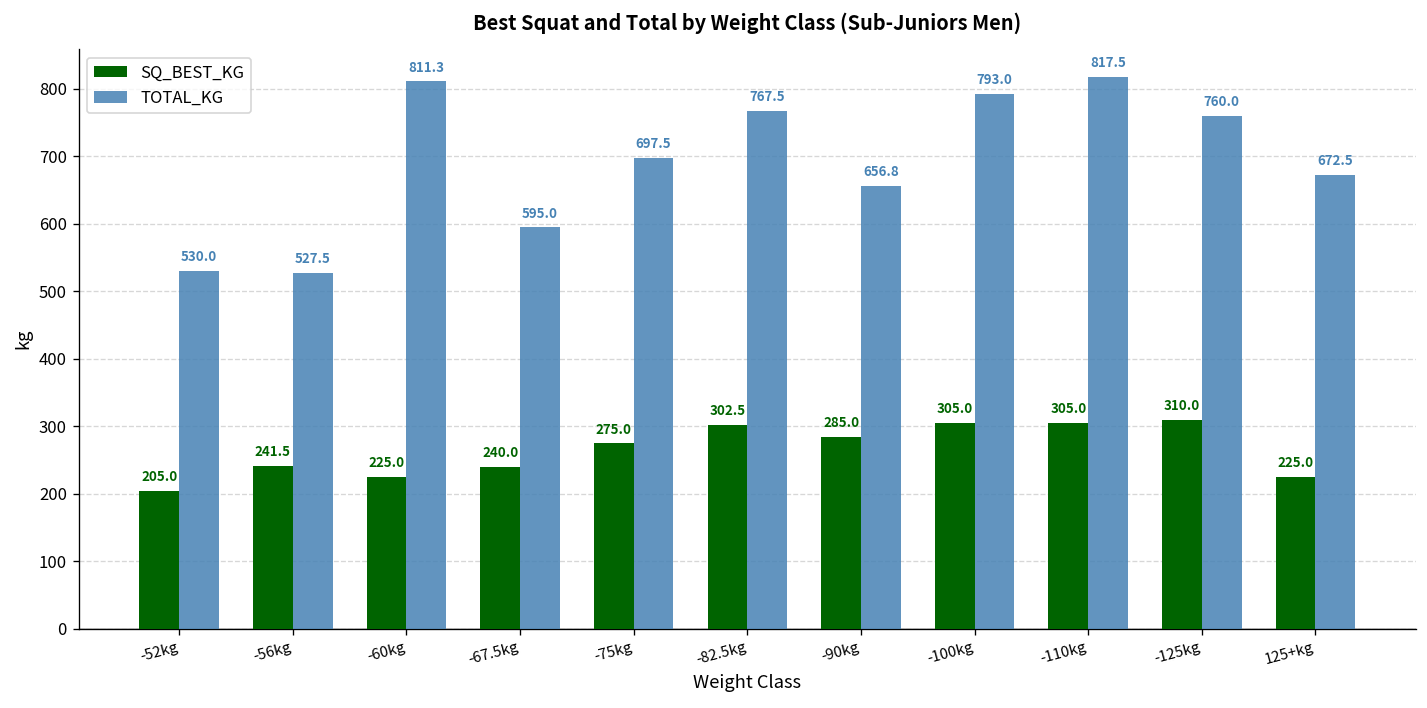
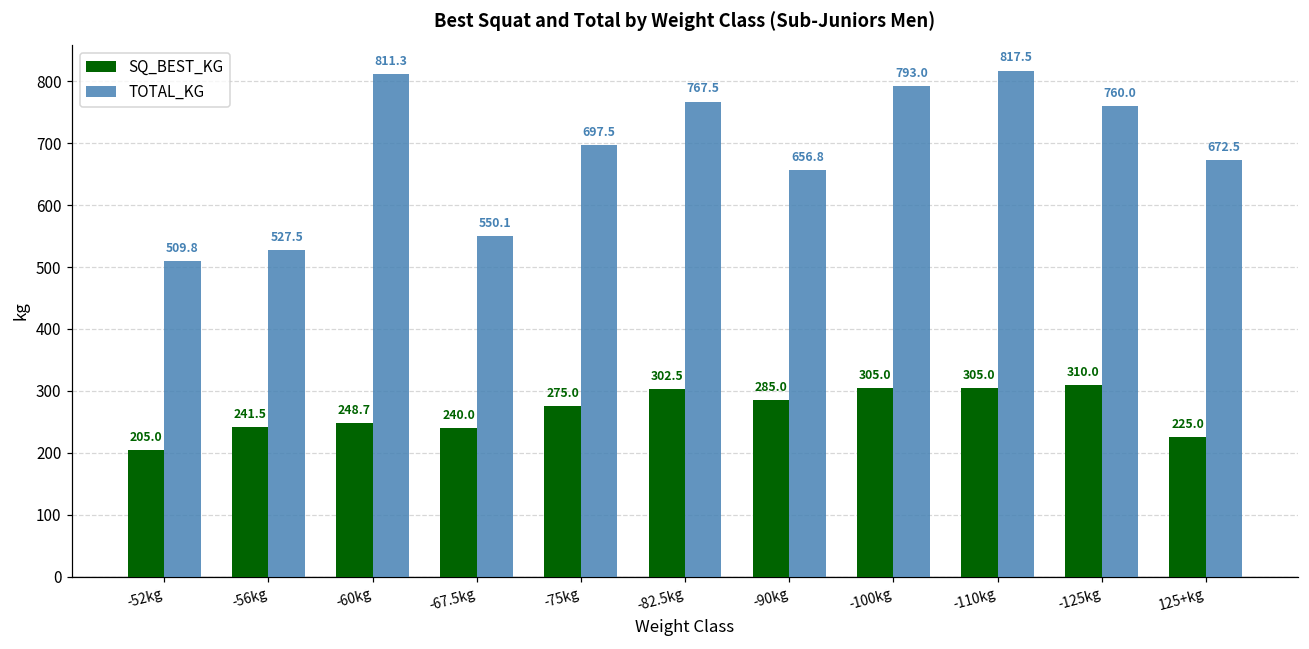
  {
    "SQ_BEST_KG": {
      "-52kg": 205.0,
      "-56kg": 241.5,
-     "-60kg": 225.0,
+     "-60kg": 248.7,
      "-67.5kg": 240.0,
      "-75kg": 275.0,
      "-82.5kg": 302.5,
      "-90kg": 285.0,
      "-100kg": 305.0,
      "-110kg": 305.0,
      "-125kg": 310.0,
      "125+kg": 225.0
    },
    "TOTAL_KG": {
-     "-52kg": 530.0,
+     "-52kg": 509.8,
      "-56kg": 527.5,
      "-60kg": 811.3,
-     "-67.5kg": 595.0,
+     "-67.5kg": 550.1,
      "-75kg": 697.5,
      "-82.5kg": 767.5,
      "-90kg": 656.8,
      "-100kg": 793.0,
      "-110kg": 817.5,
      "-125kg": 760.0,
      "125+kg": 672.5
    }
  }
